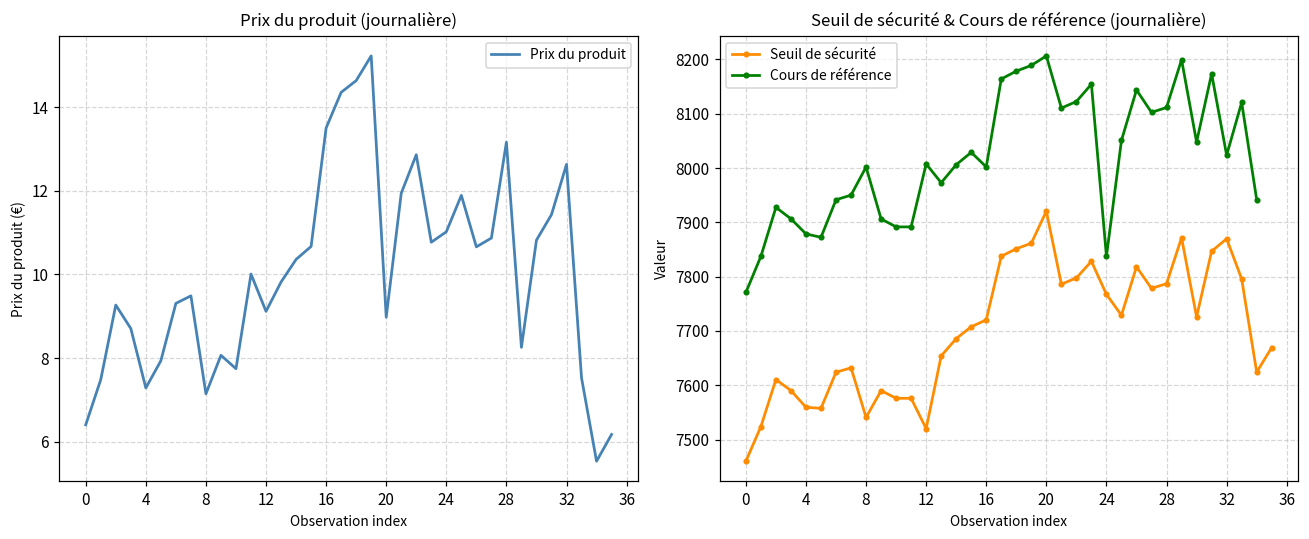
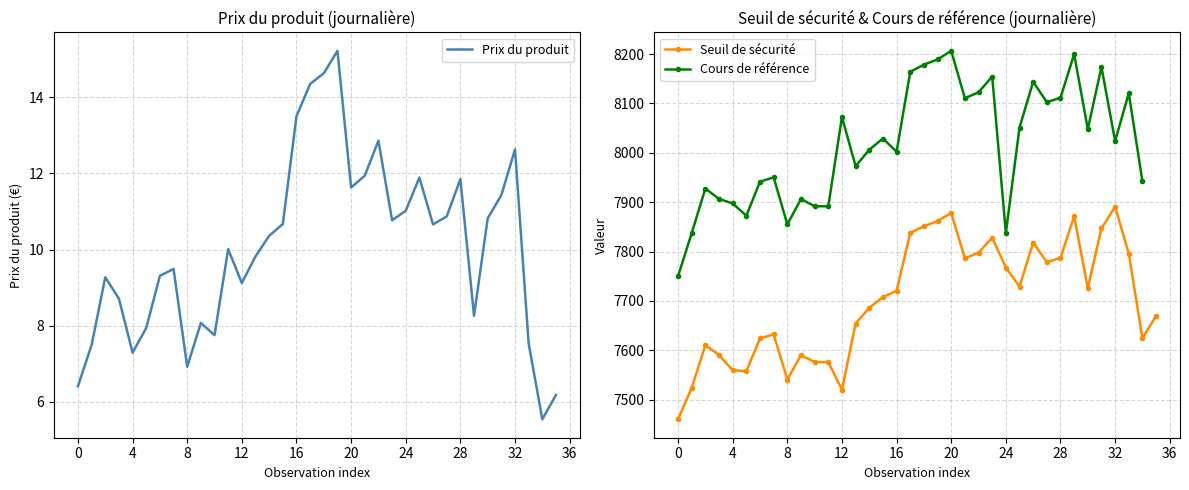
  {
    "Prix du produit (journalière)": {
      "0": 6.4,
      "4": 7.3,
-     "8": 7.2,
+     "8": 6.9,
      "12": 9.1,
      "16": 13.5,
-     "20": 9.0,
+     "20": 11.6,
      "24": 11.0,
-     "28": 13.2,
+     "28": 11.9,
      "32": 12.6
    },
    "Seuil de sécurité & Cours de référence (journalière)": {
      "Seuil de sécurité": {
        "0": 7460,
        "4": 7560,
        "8": 7540,
        "12": 7520,
        "16": 7720,
-       "20": 7920,
+       "20": 7880,
        "24": 7770,
        "28": 7790,
-       "32": 7870
+       "32": 7890
      },
      "Cours de référence": {
-       "0": 7770,
-       "4": 7880,
-       "8": 8000,
-       "12": 8010,
+       "0": 7750,
+       "4": 7900,
+       "8": 7850,
+       "12": 8070,
        "16": 8000,
        "20": 8210,
        "24": 7840,
        "28": 8110,
        "32": 8020
      }
    }
  }
